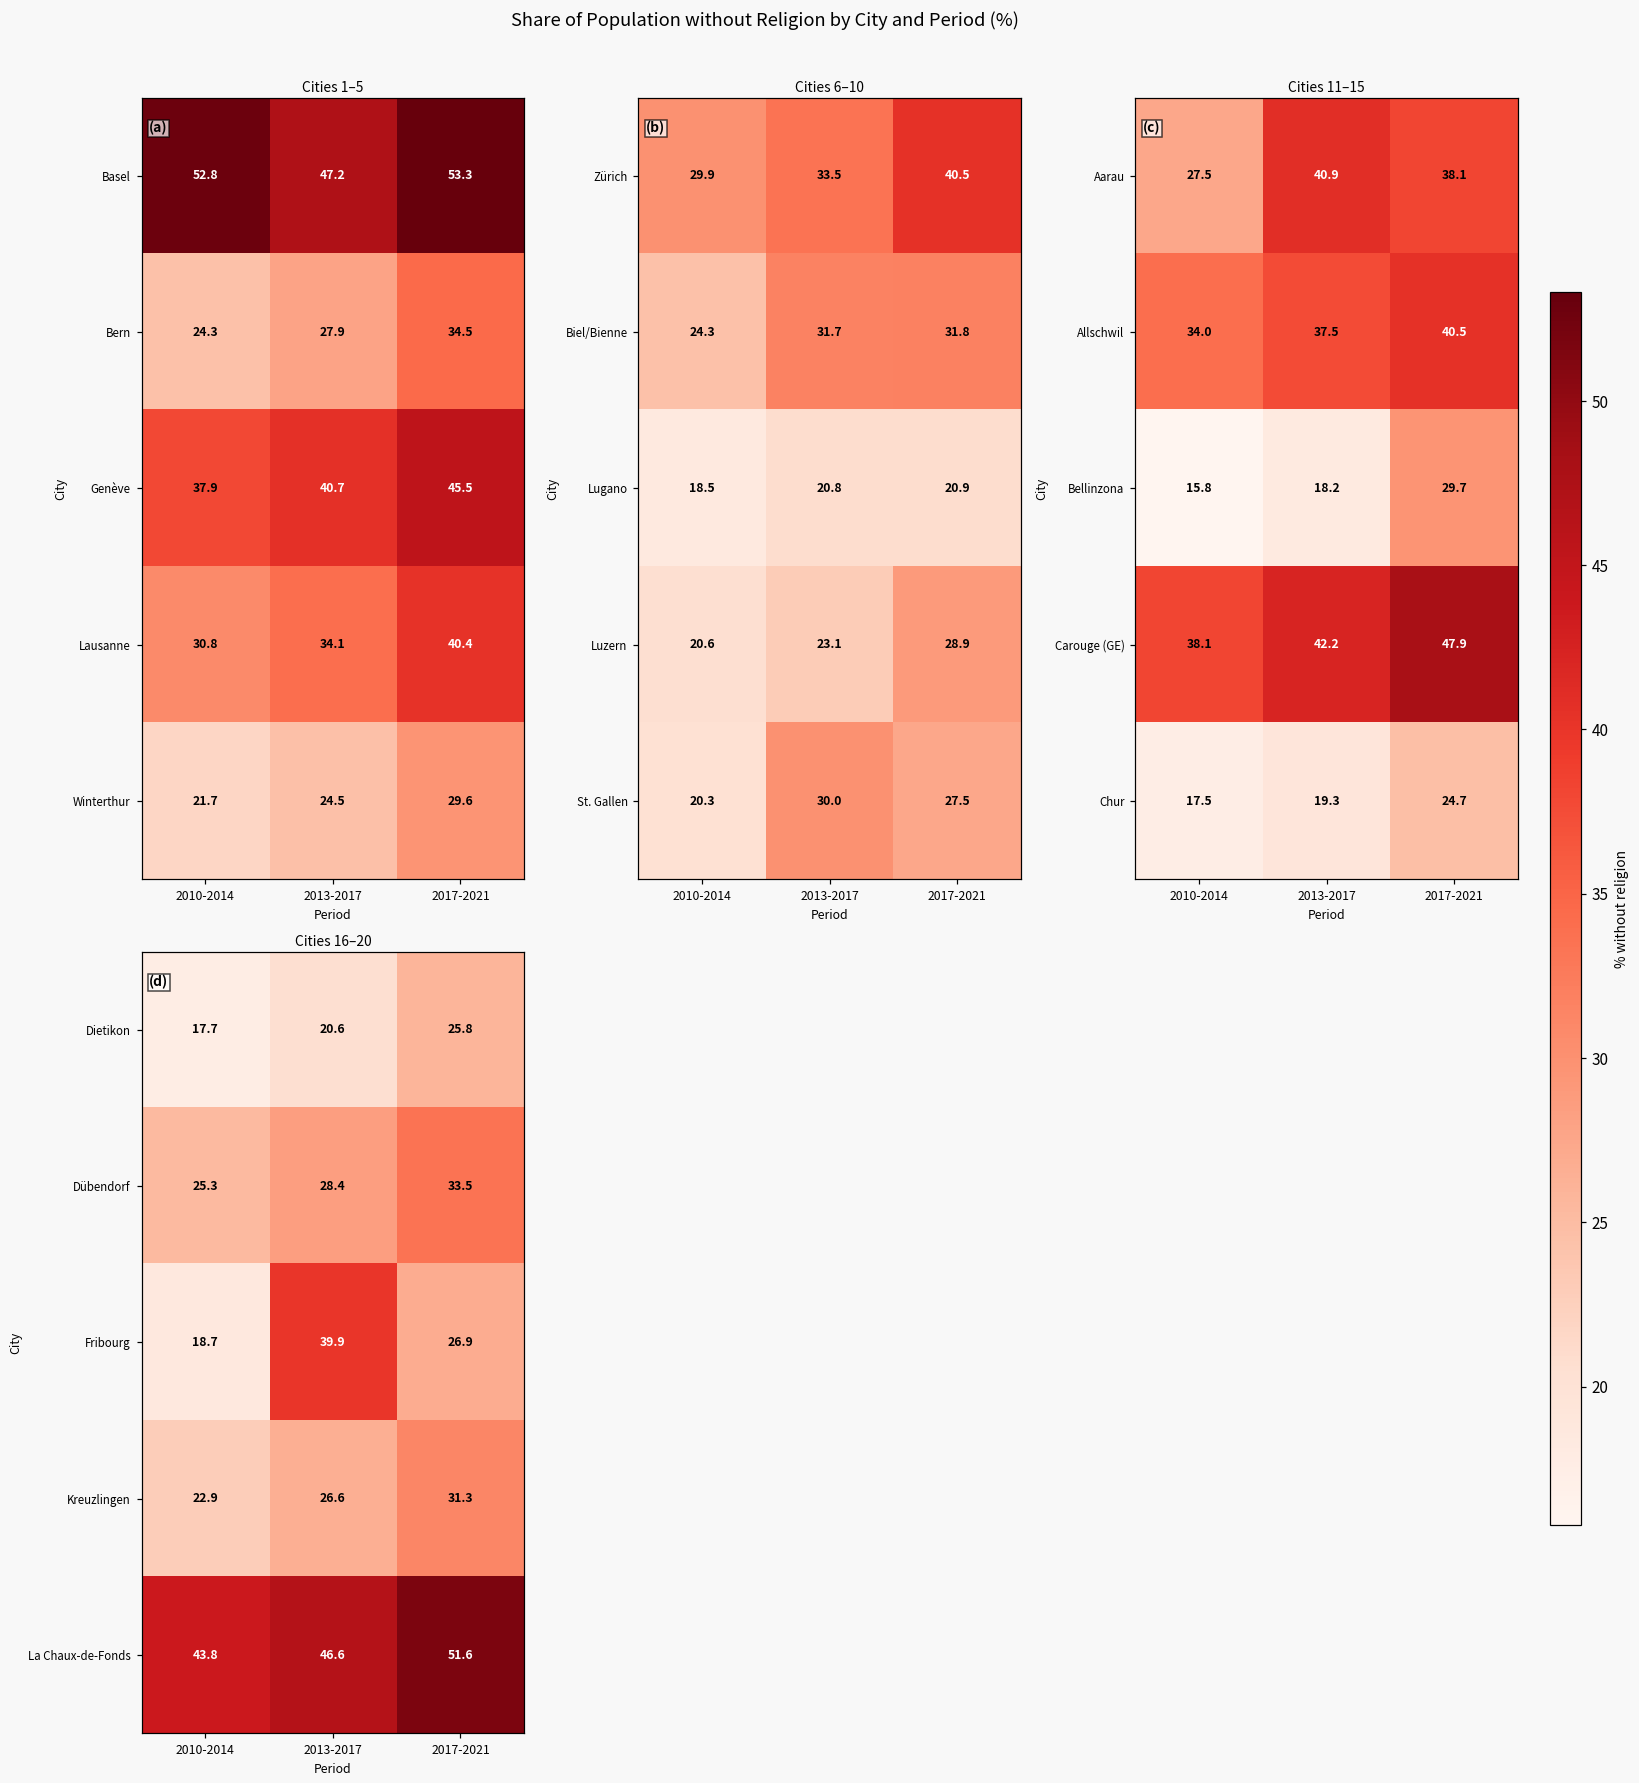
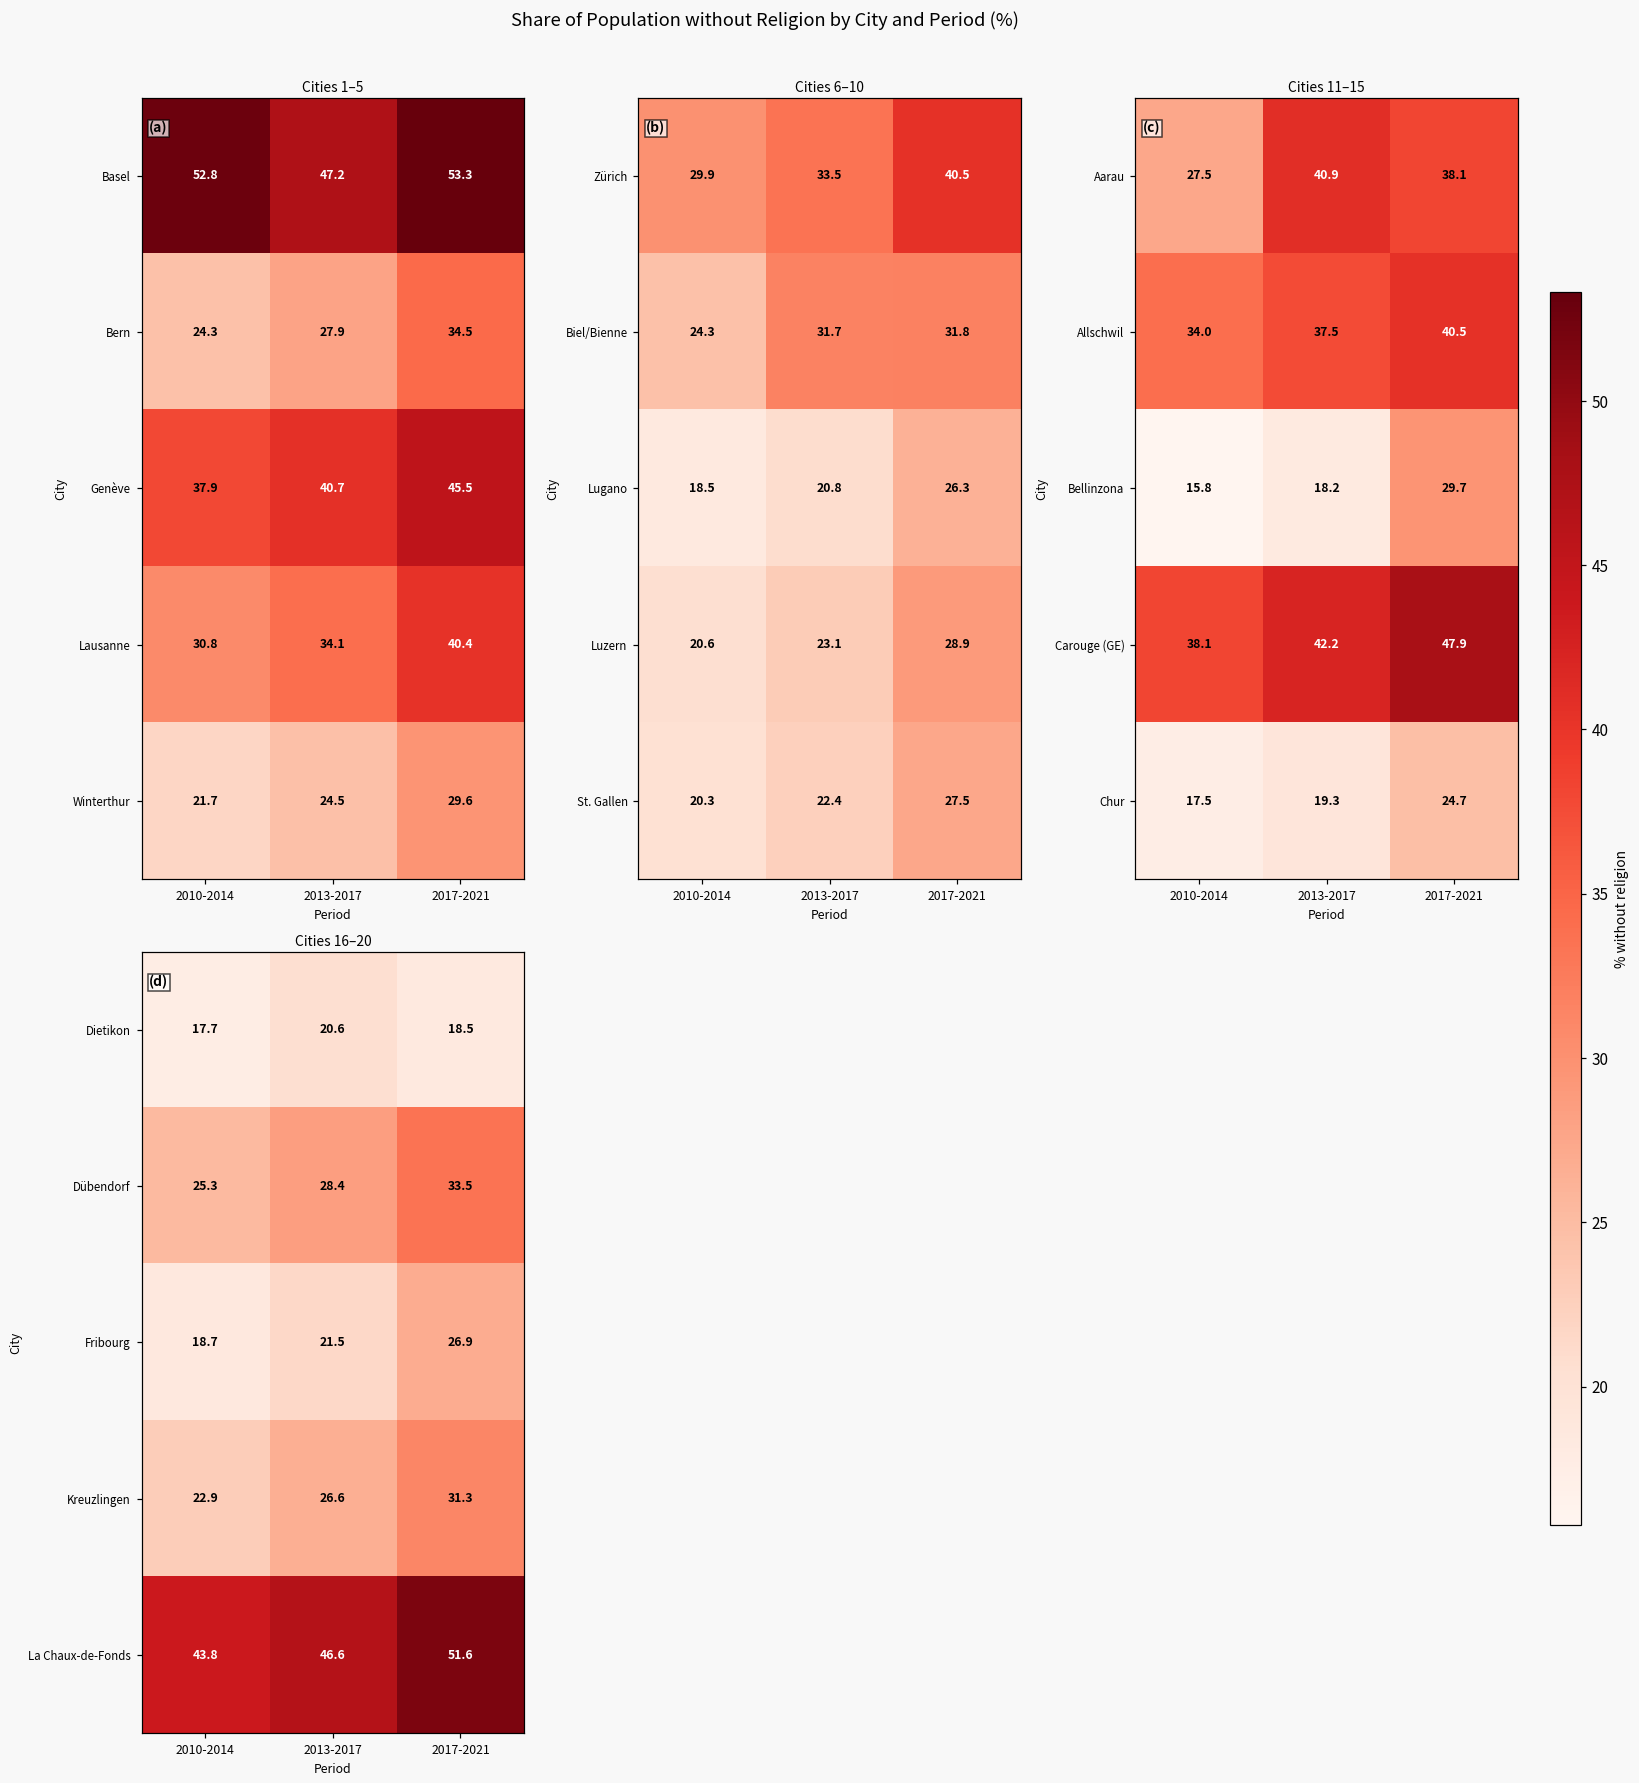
  {
    "Cities 1–5": {
      "Basel": {
        "2010-2014": 52.8,
        "2013-2017": 47.2,
        "2017-2021": 53.3
      },
      "Bern": {
        "2010-2014": 24.3,
        "2013-2017": 27.9,
        "2017-2021": 34.5
      },
      "Genève": {
        "2010-2014": 37.9,
        "2013-2017": 40.7,
        "2017-2021": 45.5
      },
      "Lausanne": {
        "2010-2014": 30.8,
        "2013-2017": 34.1,
        "2017-2021": 40.4
      },
      "Winterthur": {
        "2010-2014": 21.7,
        "2013-2017": 24.5,
        "2017-2021": 29.6
      }
    },
    "Cities 6–10": {
      "Zürich": {
        "2010-2014": 29.9,
        "2013-2017": 33.5,
        "2017-2021": 40.5
      },
      "Biel/Bienne": {
        "2010-2014": 24.3,
        "2013-2017": 31.7,
        "2017-2021": 31.8
      },
      "Lugano": {
        "2010-2014": 18.5,
        "2013-2017": 20.8,
-       "2017-2021": 20.9
+       "2017-2021": 26.3
      },
      "Luzern": {
        "2010-2014": 20.6,
        "2013-2017": 23.1,
        "2017-2021": 28.9
      },
      "St. Gallen": {
        "2010-2014": 20.3,
-       "2013-2017": 30.0,
+       "2013-2017": 22.4,
        "2017-2021": 27.5
      }
    },
    "Cities 11–15": {
      "Aarau": {
        "2010-2014": 27.5,
        "2013-2017": 40.9,
        "2017-2021": 38.1
      },
      "Allschwil": {
        "2010-2014": 34.0,
        "2013-2017": 37.5,
        "2017-2021": 40.5
      },
      "Bellinzona": {
        "2010-2014": 15.8,
        "2013-2017": 18.2,
        "2017-2021": 29.7
      },
      "Carouge (GE)": {
        "2010-2014": 38.1,
        "2013-2017": 42.2,
        "2017-2021": 47.9
      },
      "Chur": {
        "2010-2014": 17.5,
        "2013-2017": 19.3,
        "2017-2021": 24.7
      }
    },
    "Cities 16–20": {
      "Dietikon": {
        "2010-2014": 17.7,
        "2013-2017": 20.6,
-       "2017-2021": 25.8
+       "2017-2021": 18.5
      },
      "Dübendorf": {
        "2010-2014": 25.3,
        "2013-2017": 28.4,
        "2017-2021": 33.5
      },
      "Fribourg": {
        "2010-2014": 18.7,
-       "2013-2017": 39.9,
+       "2013-2017": 21.5,
        "2017-2021": 26.9
      },
      "Kreuzlingen": {
        "2010-2014": 22.9,
        "2013-2017": 26.6,
        "2017-2021": 31.3
      },
      "La Chaux-de-Fonds": {
        "2010-2014": 43.8,
        "2013-2017": 46.6,
        "2017-2021": 51.6
      }
    }
  }
